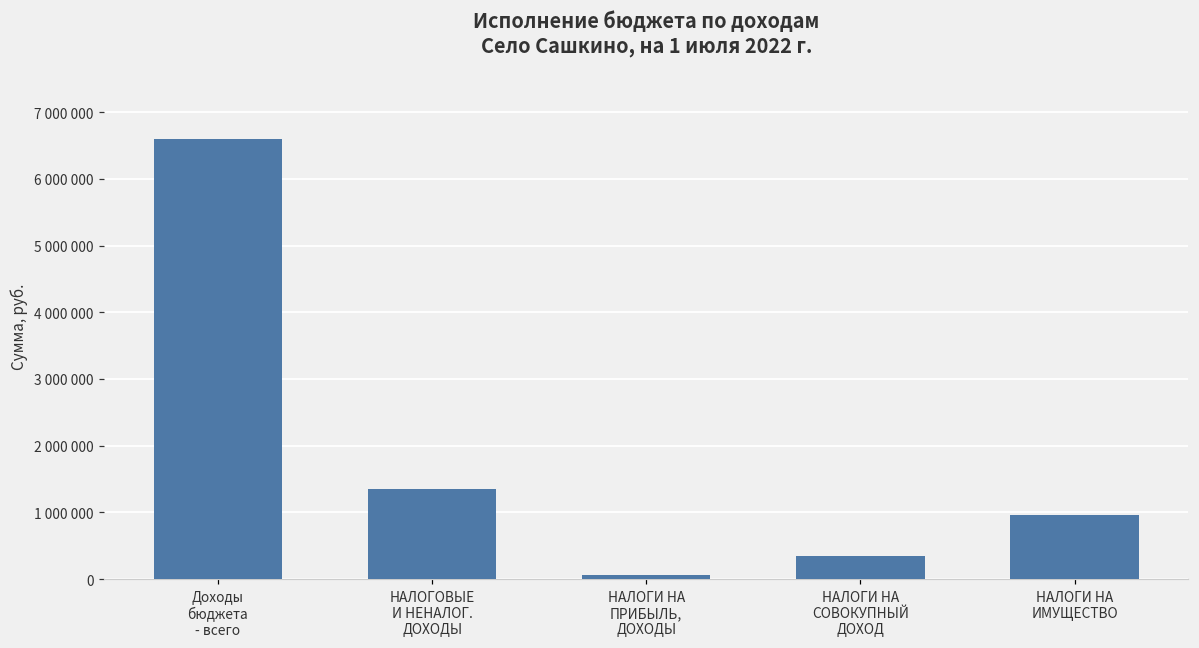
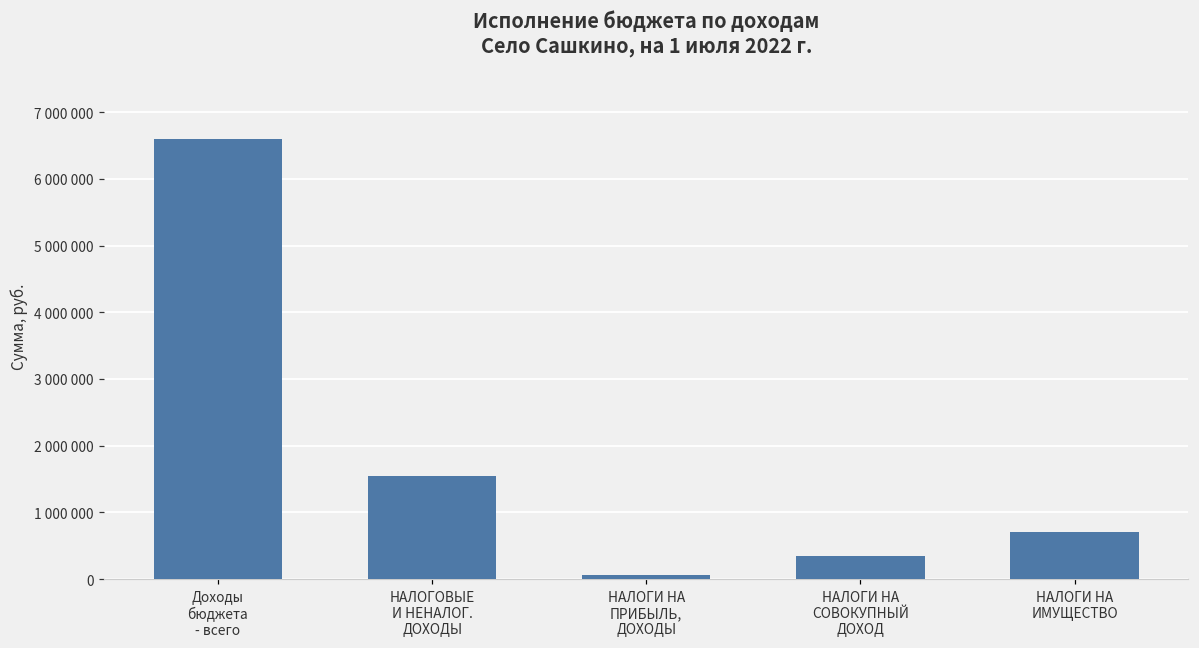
  {
    "Доходы бюджета - всего": 6600000,
-   "НАЛОГОВЫЕ И НЕНАЛОГ. ДОХОДЫ": 1400000,
+   "НАЛОГОВЫЕ И НЕНАЛОГ. ДОХОДЫ": 1500000,
    "НАЛОГИ НА ПРИБЫЛЬ, ДОХОДЫ": 100000,
    "НАЛОГИ НА СОВОКУПНЫЙ ДОХОД": 400000,
-   "НАЛОГИ НА ИМУЩЕСТВО": 1000000
+   "НАЛОГИ НА ИМУЩЕСТВО": 700000
  }
